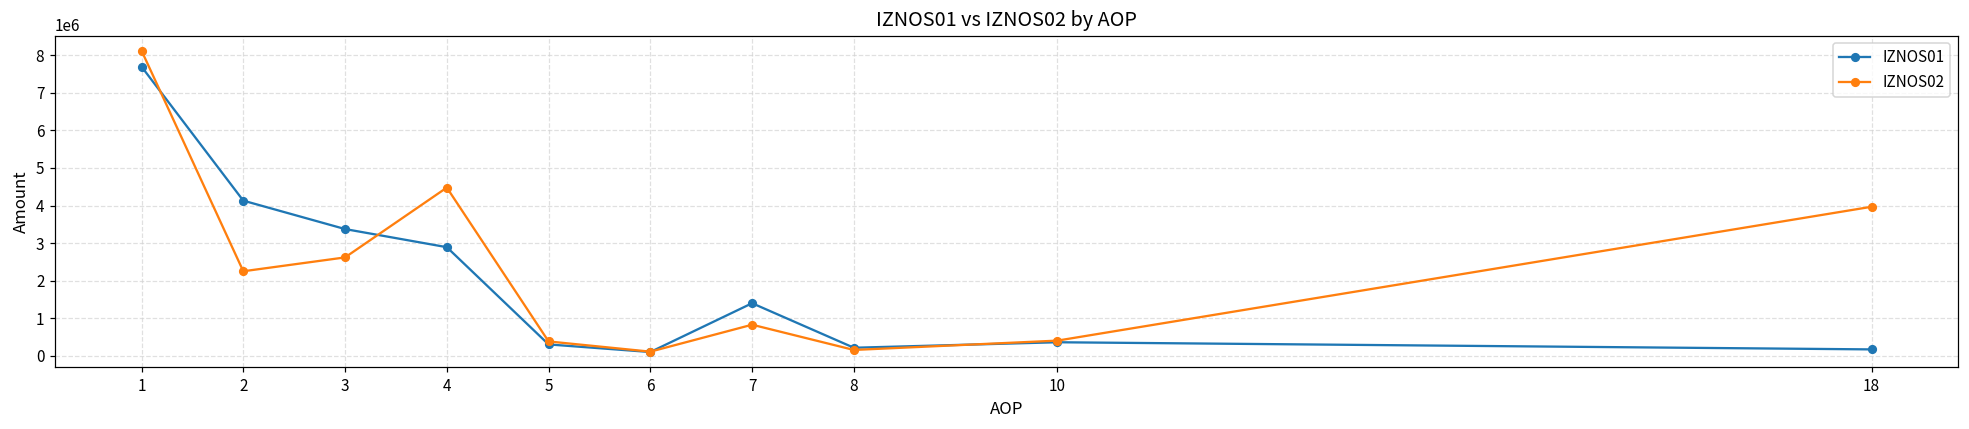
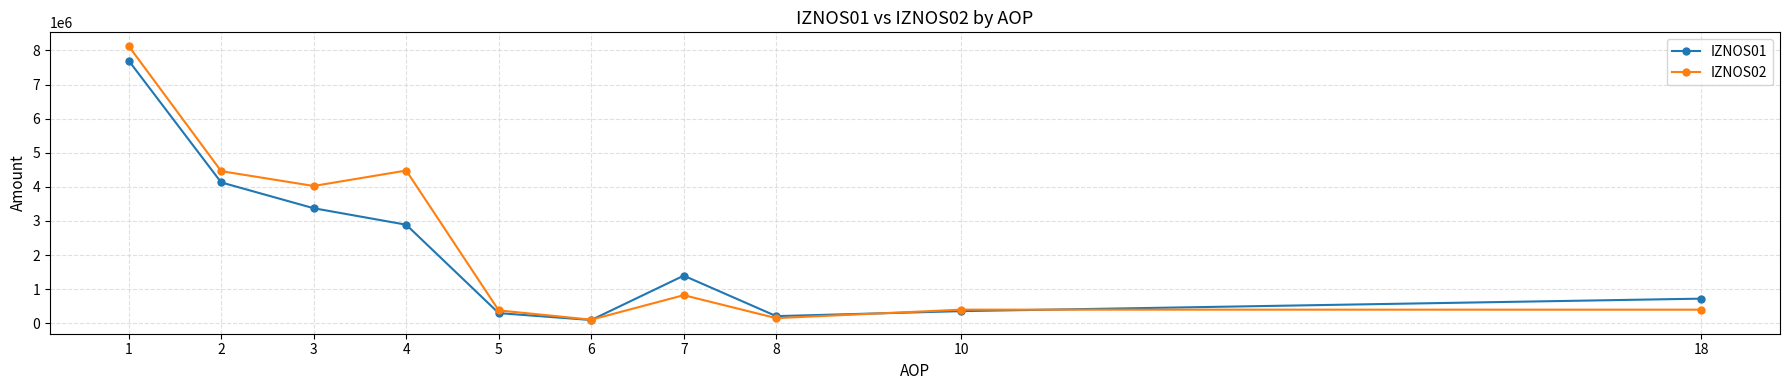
  {
    "IZNOS01": {
      "1": 7700000,
      "2": 4100000,
      "3": 3400000,
      "4": 2900000,
      "5": 300000,
      "7": 1400000,
-     "18": 200000
+     "18": 700000
    },
    "IZNOS02": {
      "1": 8100000,
-     "2": 2200000,
-     "3": 2600000,
+     "2": 4500000,
+     "3": 4000000,
      "4": 4500000,
      "5": 400000,
      "7": 800000,
-     "18": 4000000
+     "18": 400000
    }
  }
